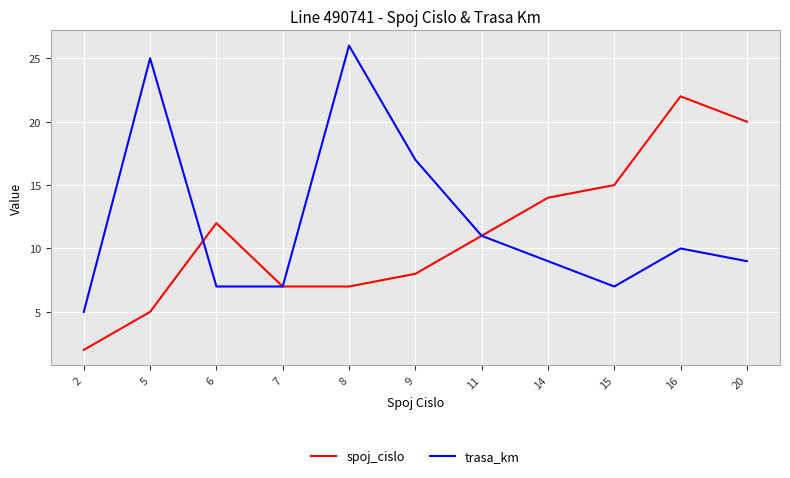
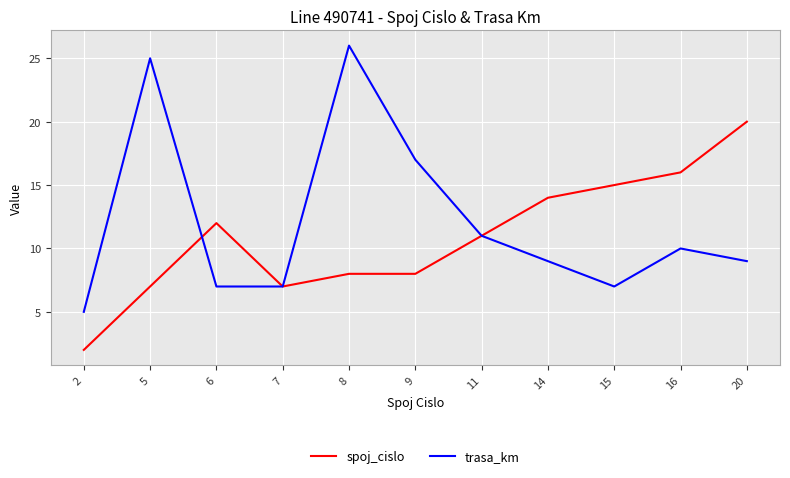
  {
    "spoj_cislo": {
      "2": 2,
-     "5": 5,
+     "5": 7,
      "6": 12,
-     "8": 7,
+     "8": 8,
      "9": 8,
      "14": 14,
      "15": 15,
-     "16": 22,
+     "16": 16,
      "20": 20
    },
    "trasa_km": {
      "2": 5,
      "5": 25,
      "6": 7,
      "8": 26,
      "9": 17,
      "14": 9,
      "15": 7,
      "16": 10,
      "20": 9
    }
  }
